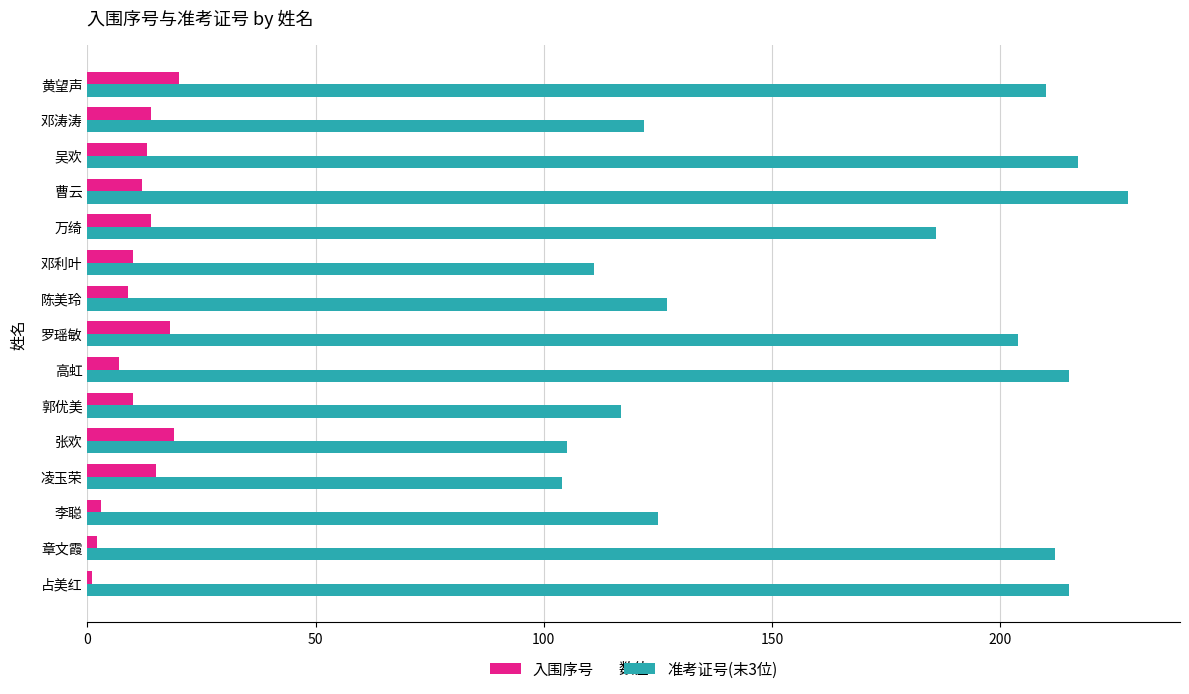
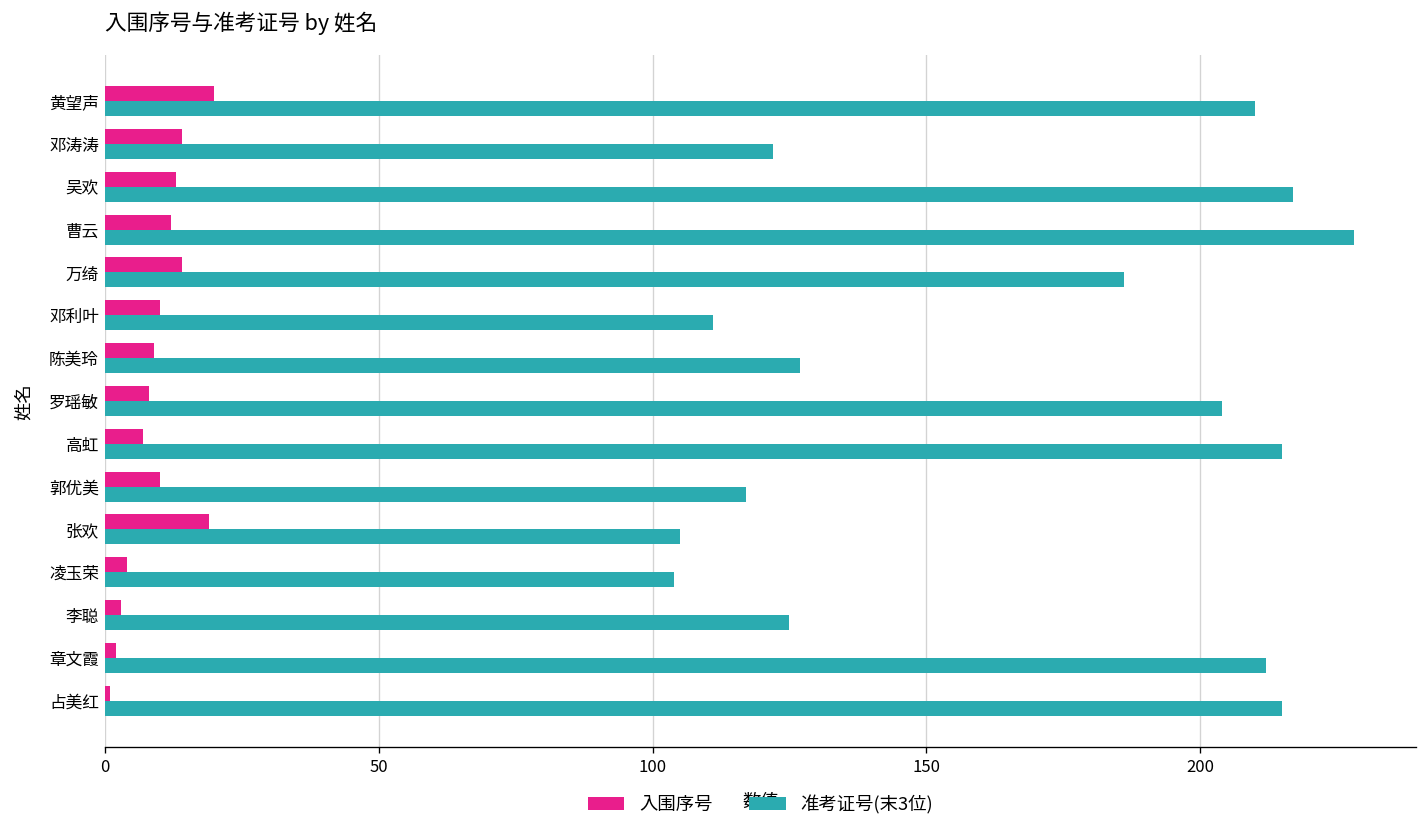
  {
    "入围序号": {
      "黄望声": 20,
      "邓涛涛": 14,
      "吴欢": 13,
      "曹云": 12,
      "万绮": 14,
      "邓利叶": 10,
      "陈美玲": 9,
-     "罗瑶敏": 18,
+     "罗瑶敏": 8,
      "高虹": 7,
      "郭优美": 10,
      "张欢": 19,
-     "凌玉荣": 15,
+     "凌玉荣": 4,
      "李聪": 3,
      "章文霞": 2,
      "占美红": 1
    },
    "准考证号(末3位)": {
      "黄望声": 210,
      "邓涛涛": 122,
      "吴欢": 217,
      "曹云": 228,
      "万绮": 186,
      "邓利叶": 111,
      "陈美玲": 127,
      "罗瑶敏": 204,
      "高虹": 215,
      "郭优美": 117,
      "张欢": 105,
      "凌玉荣": 104,
      "李聪": 125,
      "章文霞": 212,
      "占美红": 215
    }
  }
